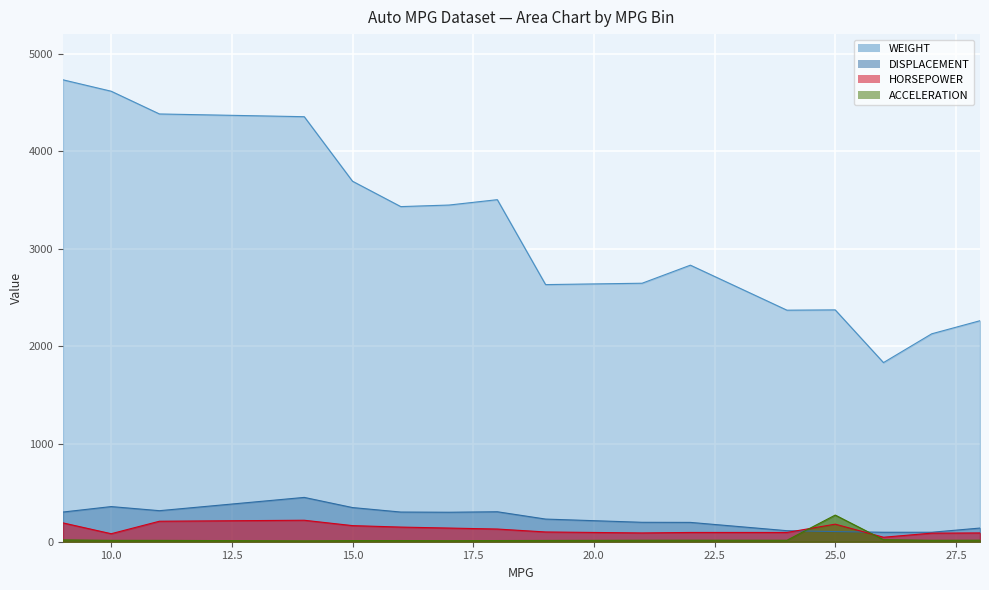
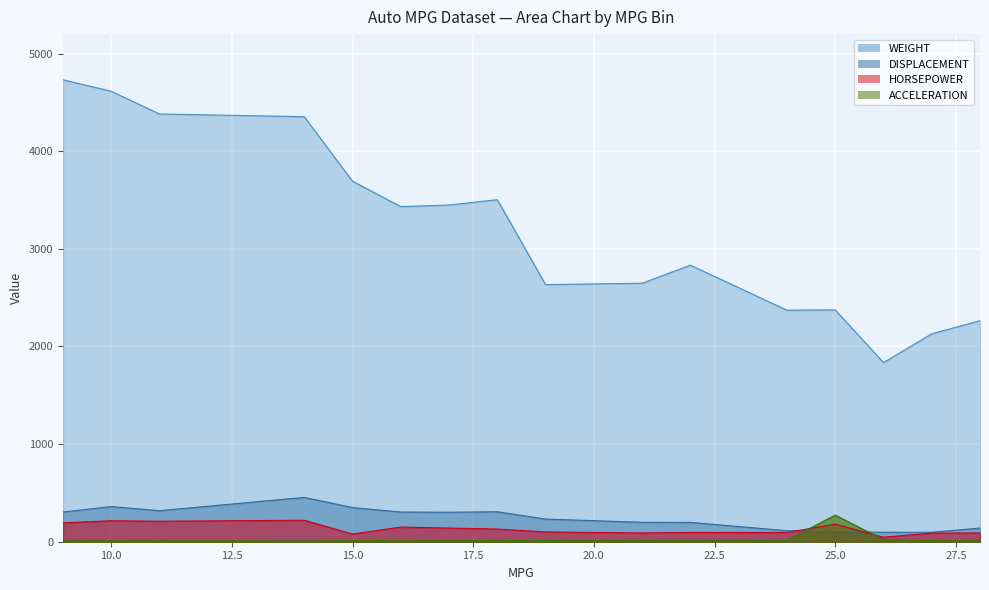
  {
    "HORSEPOWER": {
-     "10.0": 100,
-     "15.0": 200,
+     "10.0": 200,
+     "15.0": 100,
      "25.0": 200
    },
    "ACCELERATION": {
      "10.0": 0,
      "15.0": 0,
      "25.0": 300
    }
  }
